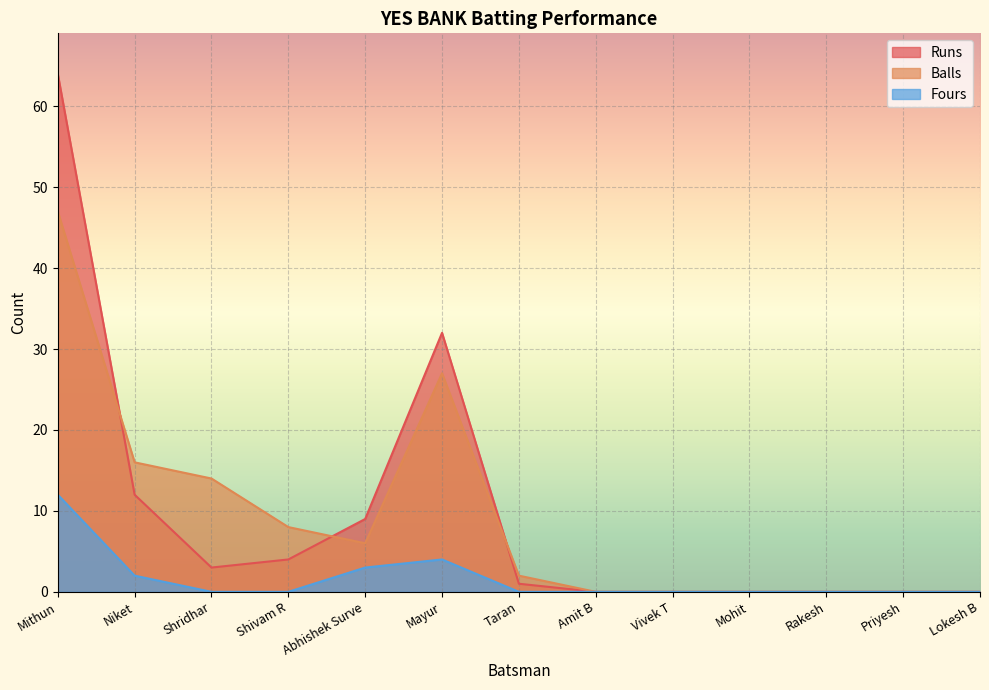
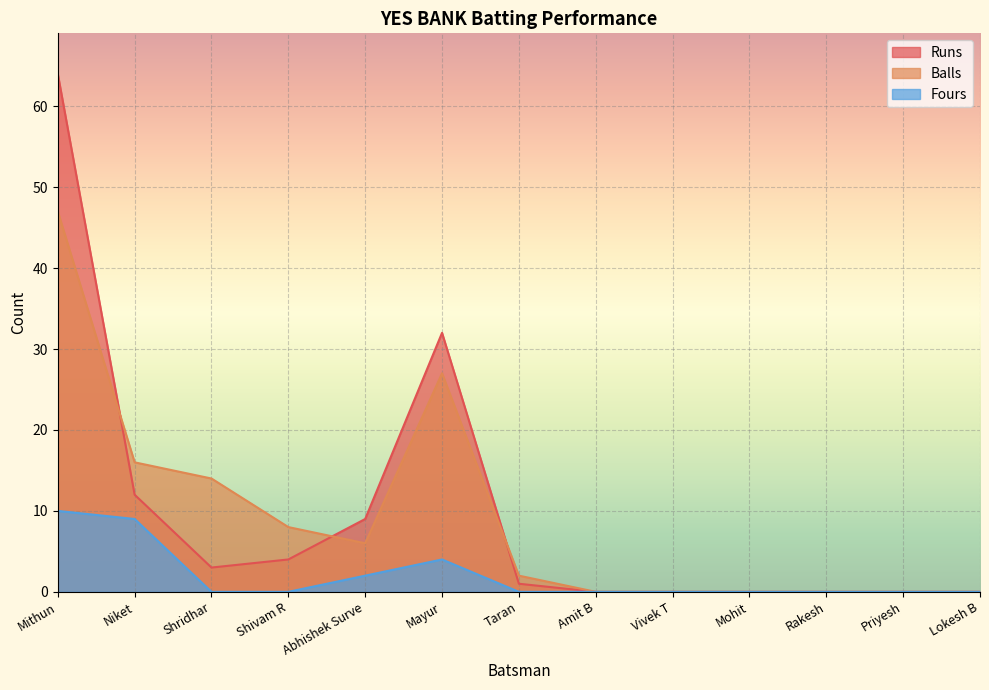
  {
    "Fours": {
-     "Mithun": 12,
-     "Niket": 2,
+     "Mithun": 10,
+     "Niket": 9,
      "Shridhar": 0,
      "Shivam R": 0,
-     "Abhishek Surve": 3,
+     "Abhishek Surve": 2,
      "Mayur": 4,
      "Taran": 0
    }
  }
